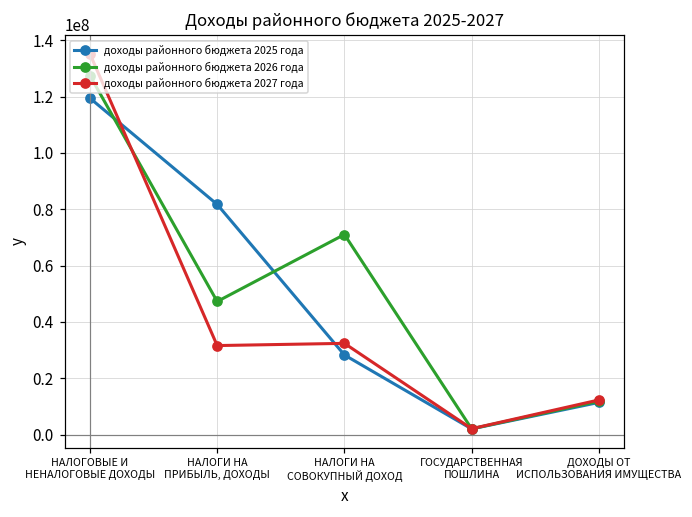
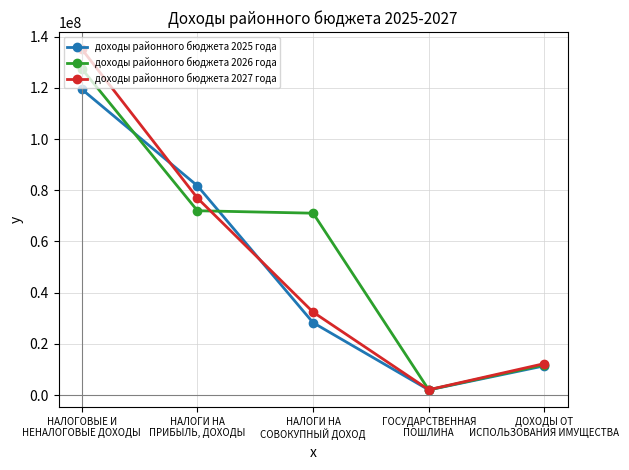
  {
    "доходы районного бюджета 2025 года": {
      "НАЛОГОВЫЕ И НЕНАЛОГОВЫЕ ДОХОДЫ": 119000000,
      "НАЛОГИ НА ПРИБЫЛЬ, ДОХОДЫ": 82000000,
      "НАЛОГИ НА СОВОКУПНЫЙ ДОХОД": 28000000
    },
    "доходы районного бюджета 2026 года": {
-     "НАЛОГИ НА ПРИБЫЛЬ, ДОХОДЫ": 47000000,
+     "НАЛОГИ НА ПРИБЫЛЬ, ДОХОДЫ": 72000000,
      "НАЛОГИ НА СОВОКУПНЫЙ ДОХОД": 71000000
    },
    "доходы районного бюджета 2027 года": {
-     "НАЛОГИ НА ПРИБЫЛЬ, ДОХОДЫ": 32000000,
+     "НАЛОГИ НА ПРИБЫЛЬ, ДОХОДЫ": 77000000,
      "НАЛОГИ НА СОВОКУПНЫЙ ДОХОД": 32000000
    }
  }
